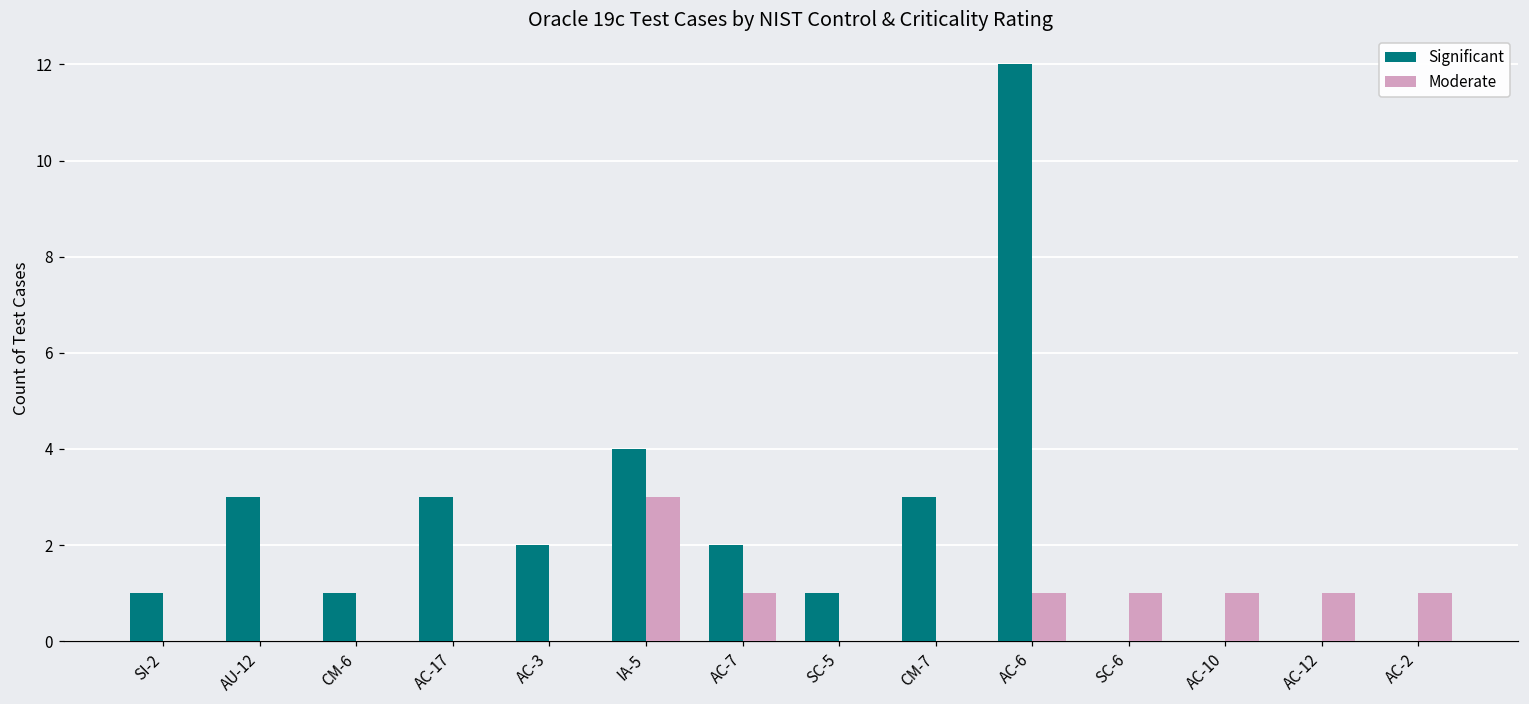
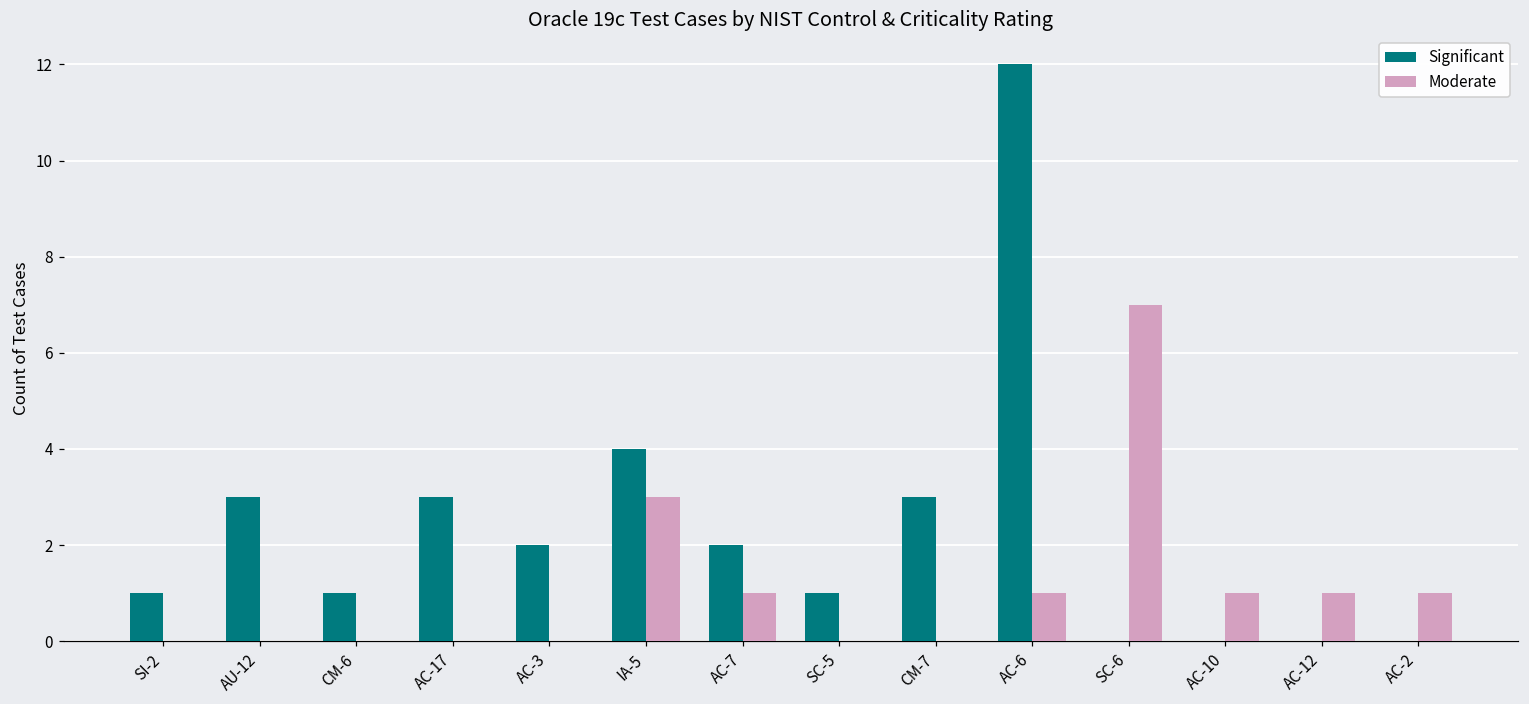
  {
    "Significant": {
      "SI-2": 1,
      "AU-12": 3,
      "CM-6": 1,
      "AC-17": 3,
      "AC-3": 2,
      "IA-5": 4,
      "AC-7": 2,
      "SC-5": 1,
      "CM-7": 3,
      "AC-6": 12,
      "SC-6": 0,
      "AC-10": 0,
      "AC-12": 0,
      "AC-2": 0
    },
    "Moderate": {
      "SI-2": 0,
      "AU-12": 0,
      "CM-6": 0,
      "AC-17": 0,
      "AC-3": 0,
      "IA-5": 3,
      "AC-7": 1,
      "SC-5": 0,
      "CM-7": 0,
      "AC-6": 1,
-     "SC-6": 1,
+     "SC-6": 7,
      "AC-10": 1,
      "AC-12": 1,
      "AC-2": 1
    }
  }
